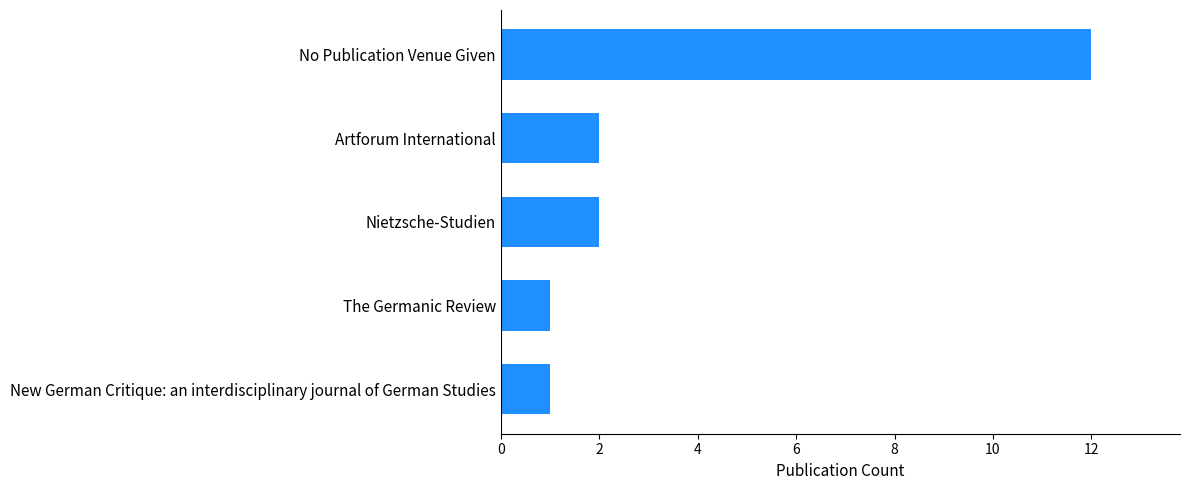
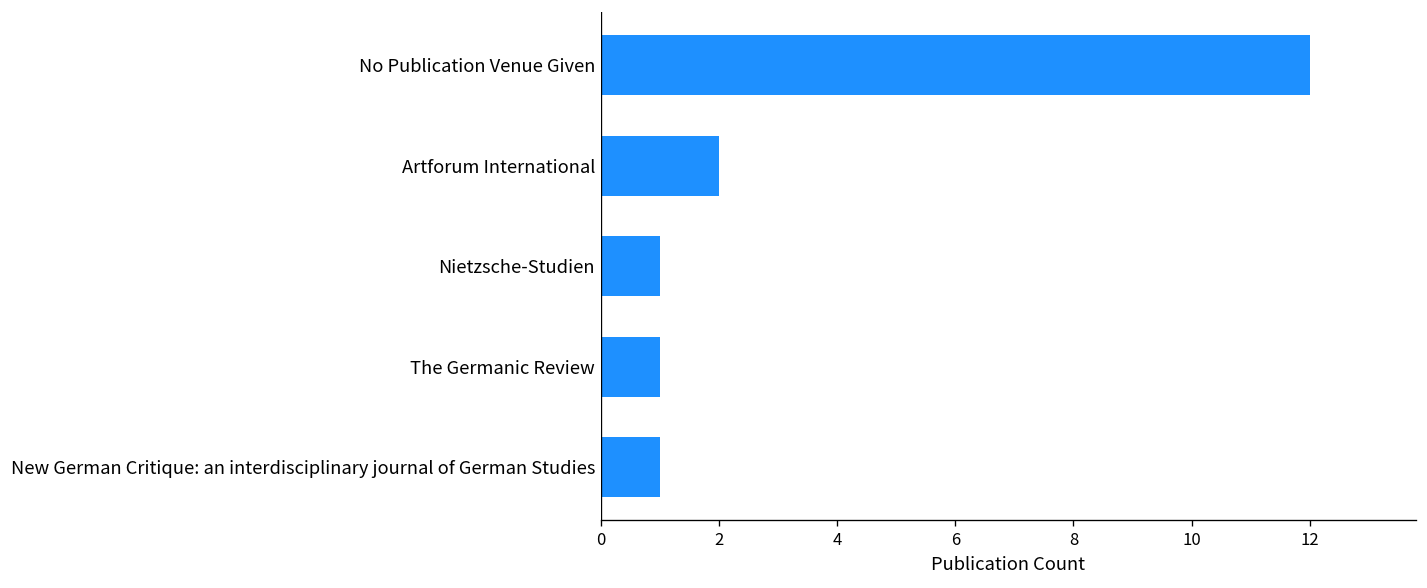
  {
    "No Publication Venue Given": 12,
    "Artforum International": 2,
-   "Nietzsche-Studien": 2,
+   "Nietzsche-Studien": 1,
    "The Germanic Review": 1,
    "New German Critique: an interdisciplinary journal of German Studies": 1
  }
